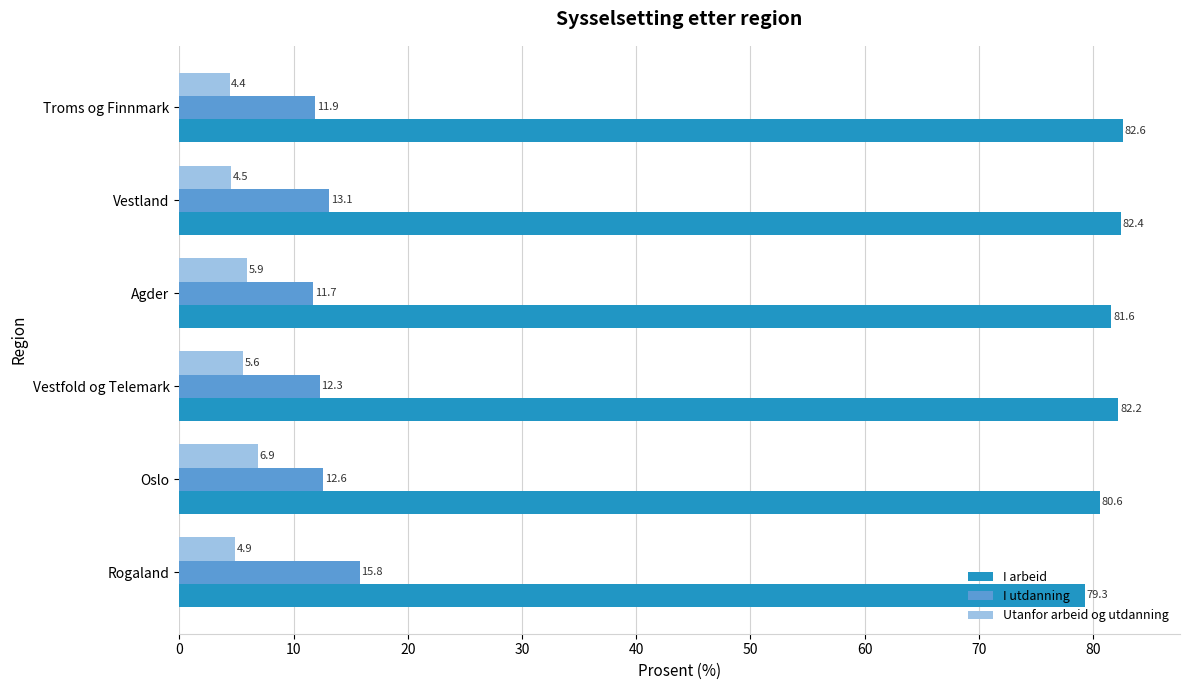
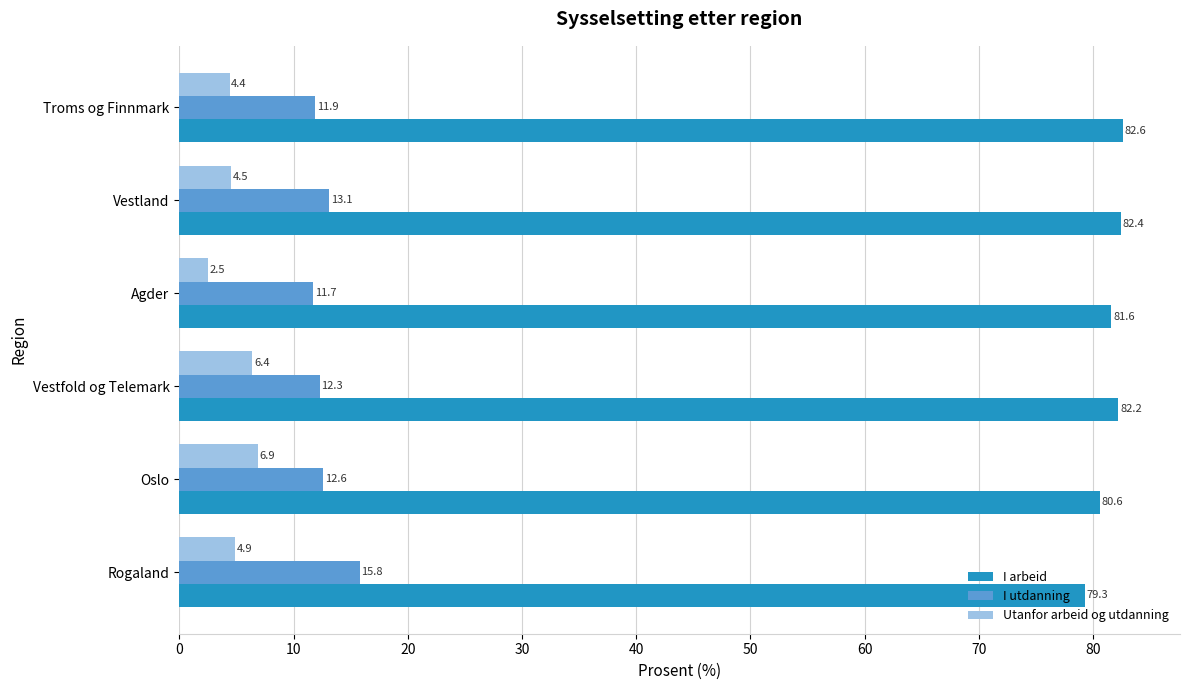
  {
    "I arbeid": {
      "Troms og Finnmark": 82.6,
      "Vestland": 82.4,
      "Agder": 81.6,
      "Vestfold og Telemark": 82.2,
      "Oslo": 80.6,
      "Rogaland": 79.3
    },
    "I utdanning": {
      "Troms og Finnmark": 11.9,
      "Vestland": 13.1,
      "Agder": 11.7,
      "Vestfold og Telemark": 12.3,
      "Oslo": 12.6,
      "Rogaland": 15.8
    },
    "Utanfor arbeid og utdanning": {
      "Troms og Finnmark": 4.4,
      "Vestland": 4.5,
-     "Agder": 5.9,
-     "Vestfold og Telemark": 5.6,
+     "Agder": 2.5,
+     "Vestfold og Telemark": 6.4,
      "Oslo": 6.9,
      "Rogaland": 4.9
    }
  }
